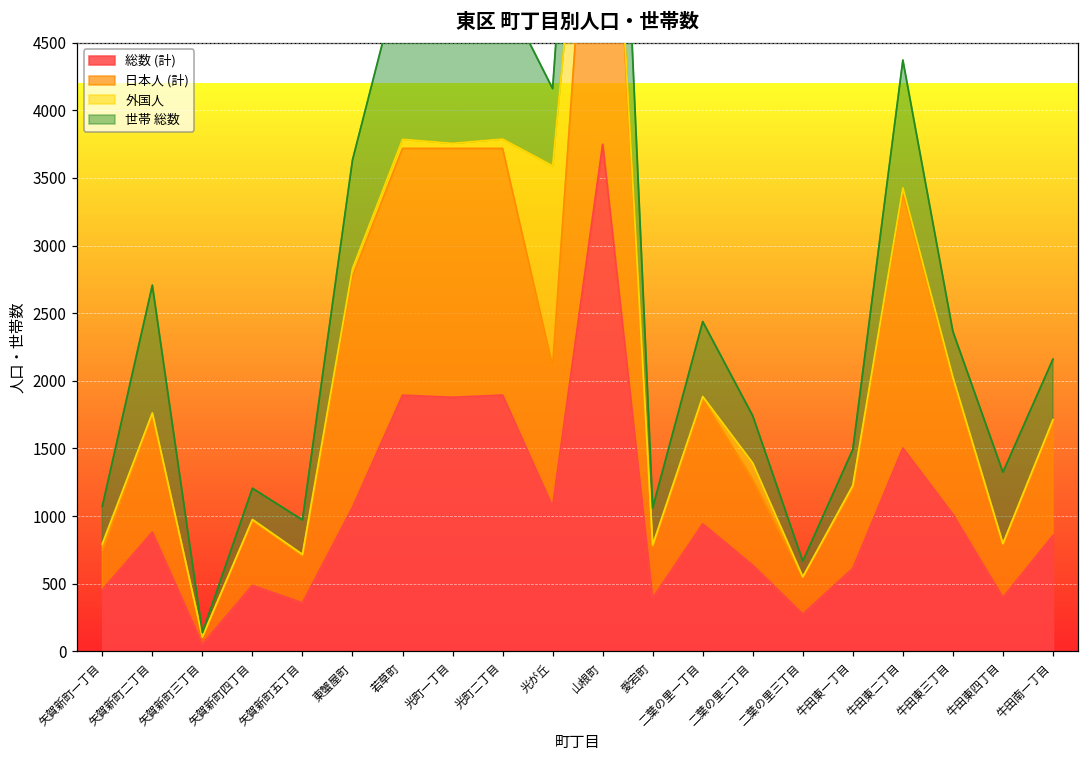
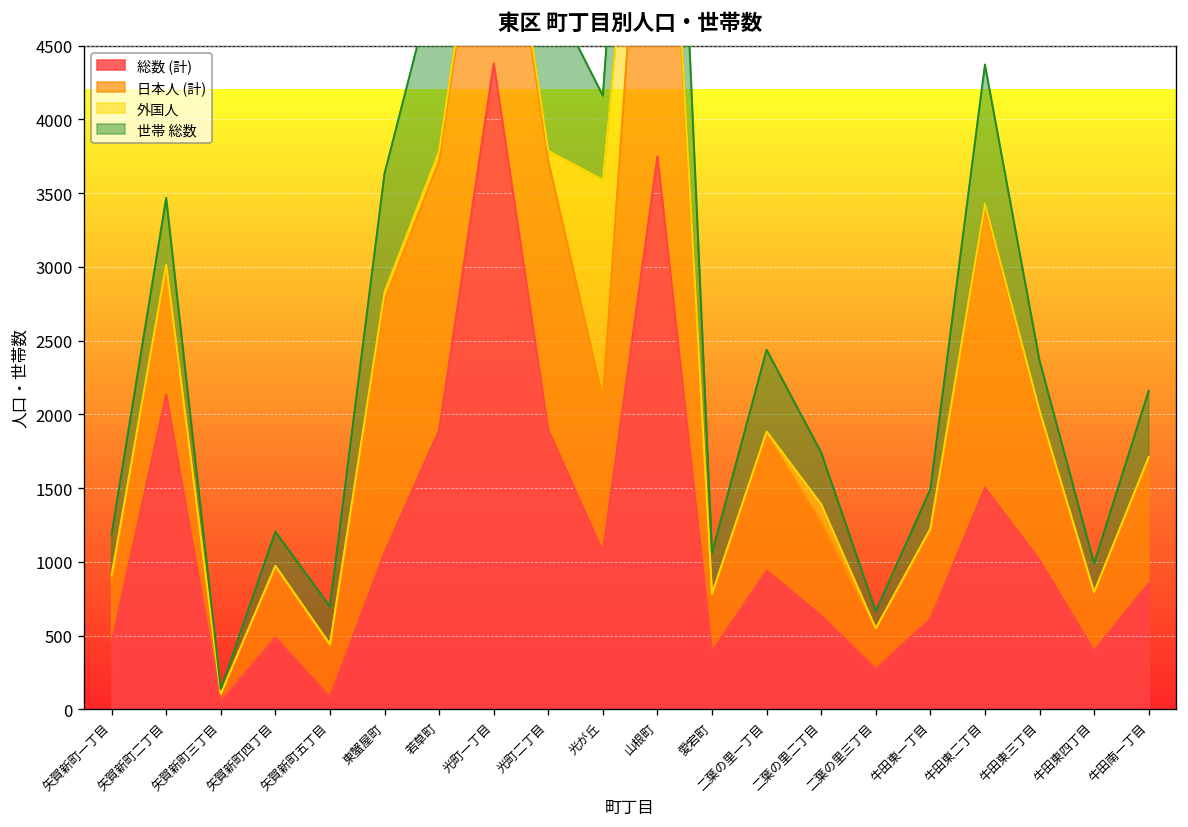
  {
    "総数 (計)": {
      "矢賀新町一丁目": 460,
-     "矢賀新町二丁目": 880,
+     "矢賀新町二丁目": 2140,
      "矢賀新町三丁目": 50,
      "矢賀新町四丁目": 490,
-     "矢賀新町五丁目": 360,
+     "矢賀新町五丁目": 80,
      "東蟹屋町": 1060,
      "若草町": 1890,
-     "光町一丁目": 1880,
+     "光町一丁目": 4380,
      "光町二丁目": 1890,
      "光が丘": 1070,
      "山根町": 3750,
      "愛宕町": 390,
      "二葉の里一丁目": 940,
      "二葉の里二丁目": 640,
      "二葉の里三丁目": 280,
      "牛田東一丁目": 610,
      "牛田東二丁目": 1500,
      "牛田東三丁目": 1010,
      "牛田東四丁目": 400,
      "牛田南一丁目": 860
    },
    "日本人 (計)": {
-     "矢賀新町一丁目": 290,
+     "矢賀新町一丁目": 410,
      "東蟹屋町": 1710,
      "若草町": 1830,
      "光町二丁目": 1820,
      "光が丘": 1040,
      "二葉の里二丁目": 630,
      "牛田東二丁目": 1890,
      "牛田東三丁目": 990
    },
    "外国人": {
      "矢賀新町一丁目": 50,
      "東蟹屋町": 60,
      "若草町": 70,
      "光町二丁目": 70,
      "光が丘": 1480,
      "二葉の里二丁目": 120,
      "牛田東二丁目": 30,
      "牛田東三丁目": 20
    },
    "世帯 総数": {
      "矢賀新町一丁目": 280,
-     "矢賀新町二丁目": 950,
+     "矢賀新町二丁目": 450,
      "矢賀新町三丁目": 30,
      "矢賀新町四丁目": 230,
      "矢賀新町五丁目": 260,
      "東蟹屋町": 800,
      "光が丘": 570,
      "愛宕町": 280,
      "二葉の里一丁目": 550,
      "二葉の里二丁目": 350,
      "二葉の里三丁目": 120,
      "牛田東一丁目": 270,
      "牛田東二丁目": 950,
      "牛田東三丁目": 340,
-     "牛田東四丁目": 530,
+     "牛田東四丁目": 190,
      "牛田南一丁目": 450
    }
  }
